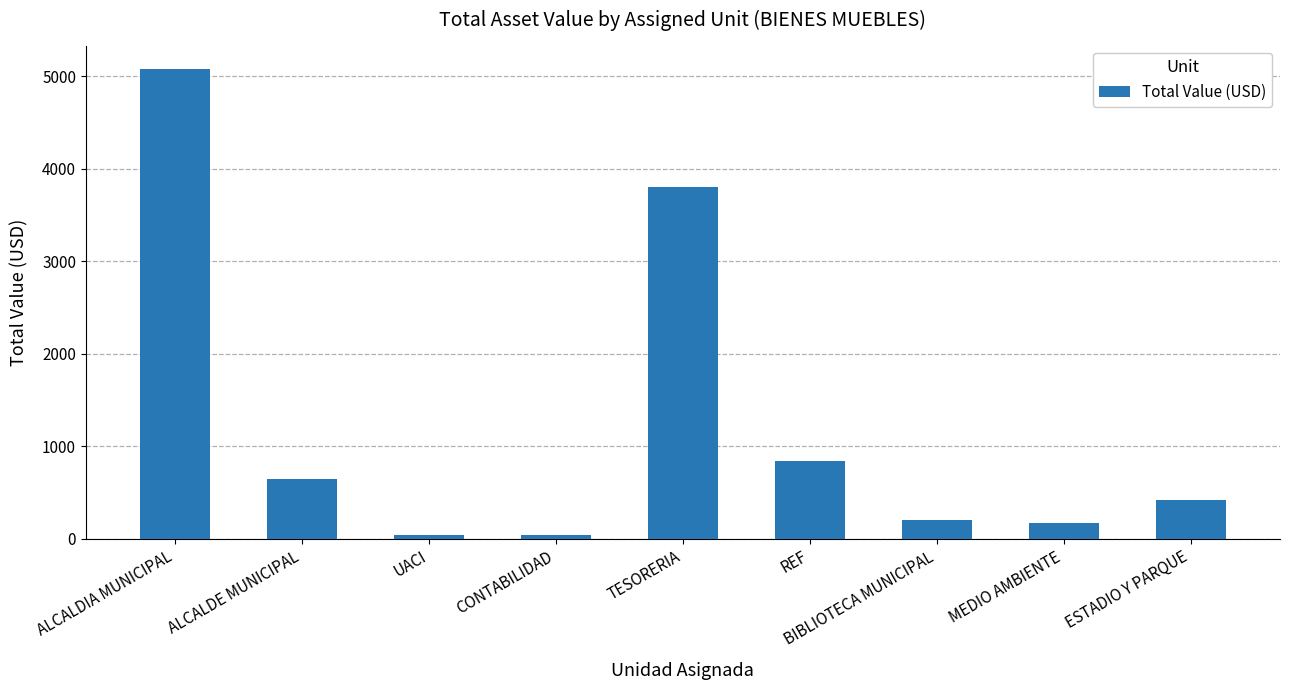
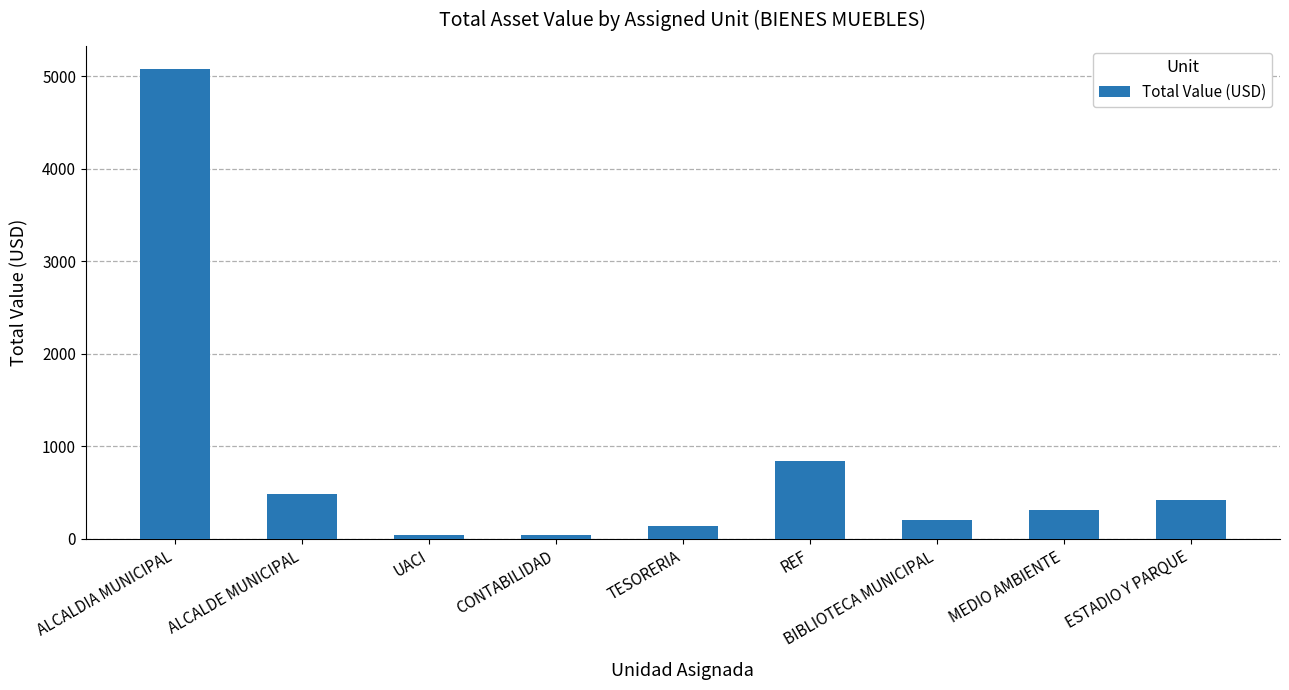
  {
    "ALCALDIA MUNICIPAL": 5100,
-   "ALCALDE MUNICIPAL": 600,
+   "ALCALDE MUNICIPAL": 500,
    "UACI": 0,
    "CONTABILIDAD": 0,
-   "TESORERIA": 3800,
+   "TESORERIA": 100,
    "REF": 800,
    "BIBLIOTECA MUNICIPAL": 200,
-   "MEDIO AMBIENTE": 200,
+   "MEDIO AMBIENTE": 300,
    "ESTADIO Y PARQUE": 400
  }
